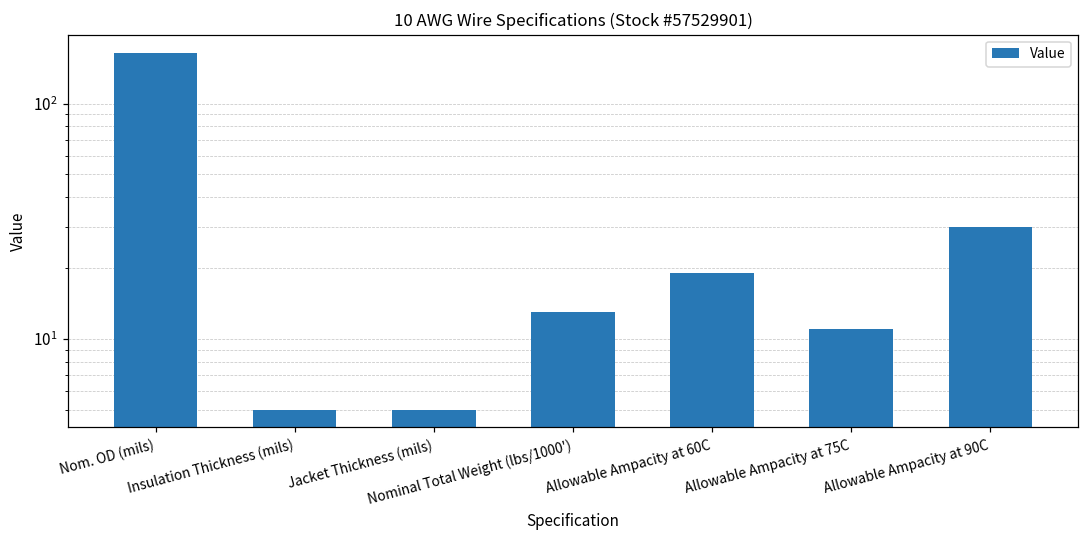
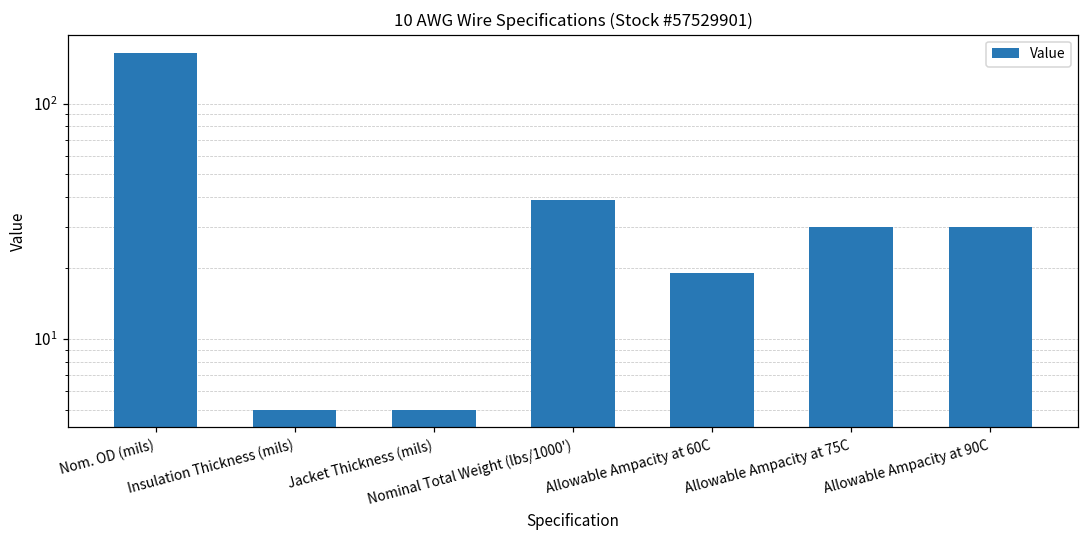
  {
    "Nom. OD (mils)": 170,
    "Insulation Thickness (mils)": 5,
    "Jacket Thickness (mils)": 5,
-   "Nominal Total Weight (lbs/1000')": 13,
+   "Nominal Total Weight (lbs/1000')": 39,
    "Allowable Ampacity at 60C": 19,
-   "Allowable Ampacity at 75C": 11,
+   "Allowable Ampacity at 75C": 30,
    "Allowable Ampacity at 90C": 30
  }
